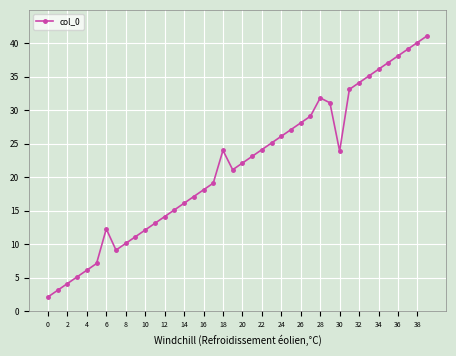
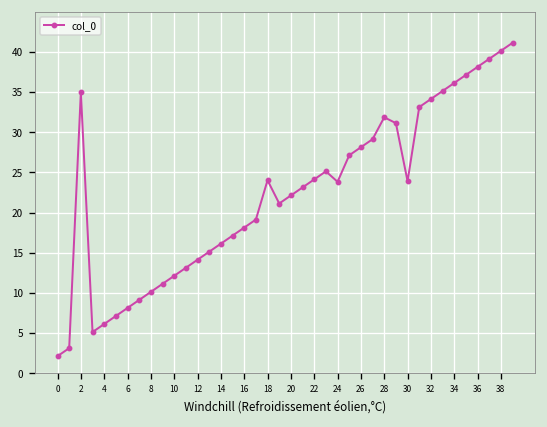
  {
    "0": 2,
-   "2": 4,
+   "2": 35,
    "4": 6,
-   "6": 12,
+   "6": 8,
    "8": 10,
    "10": 12,
    "12": 14,
    "14": 16,
    "16": 18,
    "18": 24,
    "20": 22,
    "22": 24,
-   "24": 26,
+   "24": 24,
    "26": 28,
    "28": 32,
    "30": 24,
    "32": 34,
    "34": 36,
    "36": 38,
    "38": 40
  }
